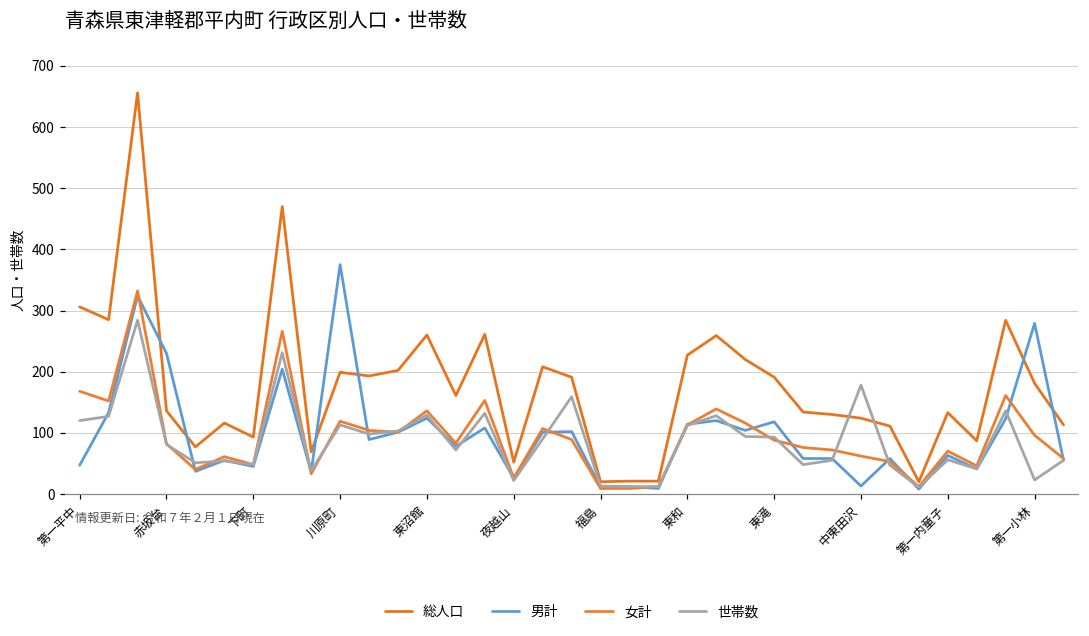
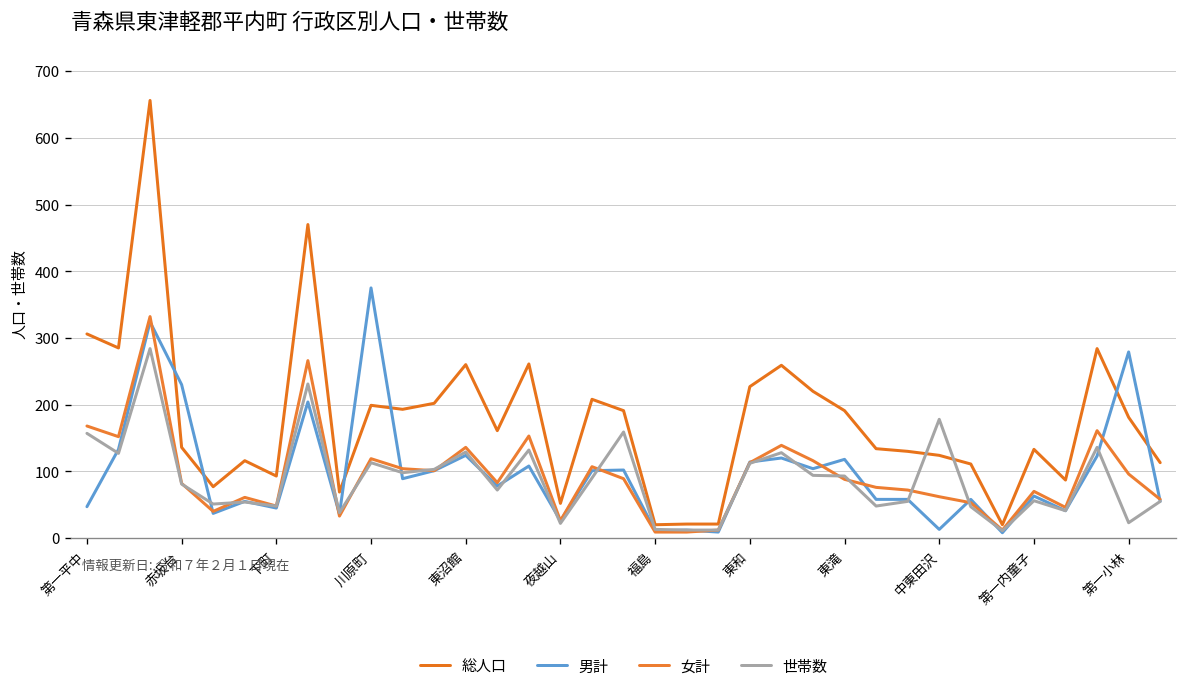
  {
    "男計": {
      "第一平中": 50,
      "赤坂台": 230,
      "川原町": 380,
      "東沼館": 120,
      "東滝": 120,
      "中東田沢": 10,
      "第一内童子": 60,
      "第一小林": 280
    },
    "世帯数": {
-     "第一平中": 120,
+     "第一平中": 160,
      "川原町": 110,
      "東沼館": 130,
      "東滝": 90,
      "中東田沢": 180,
      "第一内童子": 60,
      "第一小林": 20
    }
  }
